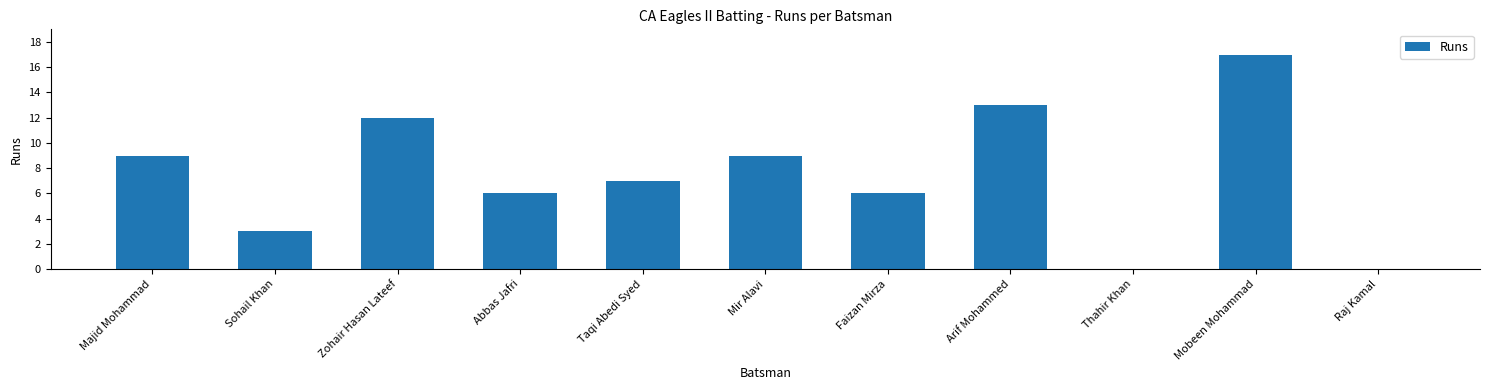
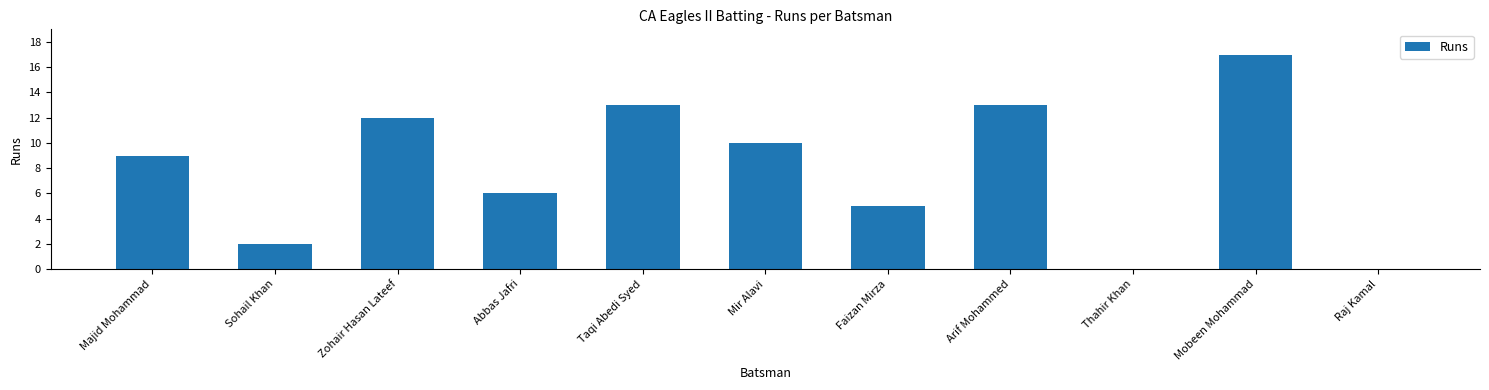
  {
    "Majid Mohammad": 9,
-   "Sohail Khan": 3,
+   "Sohail Khan": 2,
    "Zohair Hasan Lateef": 12,
    "Abbas Jafri": 6,
-   "Taqi Abedi Syed": 7,
-   "Mir Alavi": 9,
-   "Faizan Mirza": 6,
+   "Taqi Abedi Syed": 13,
+   "Mir Alavi": 10,
+   "Faizan Mirza": 5,
    "Arif Mohammed": 13,
    "Thahir Khan": 0,
    "Mobeen Mohammad": 17,
    "Raj Kamal": 0
  }
